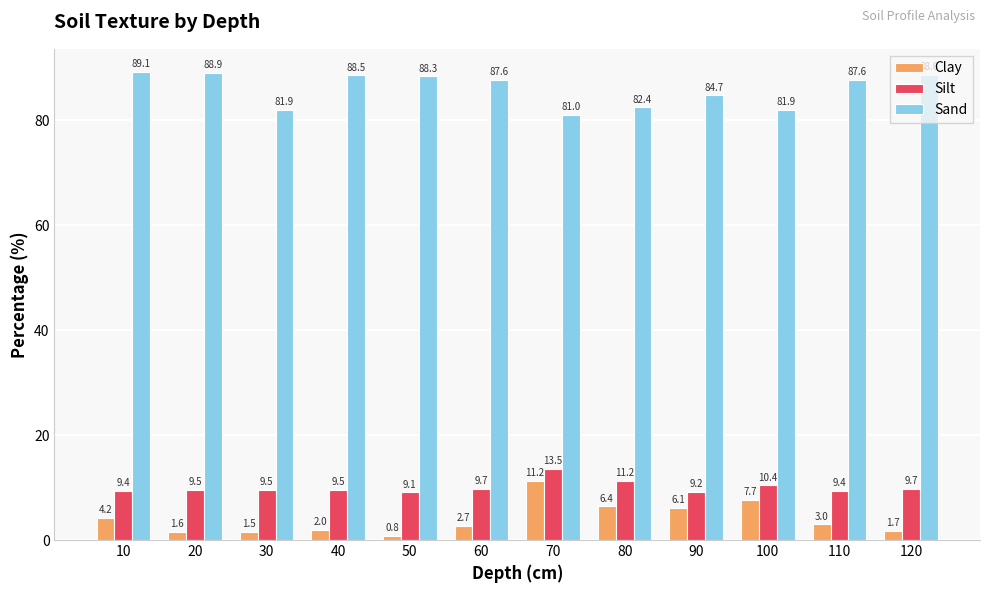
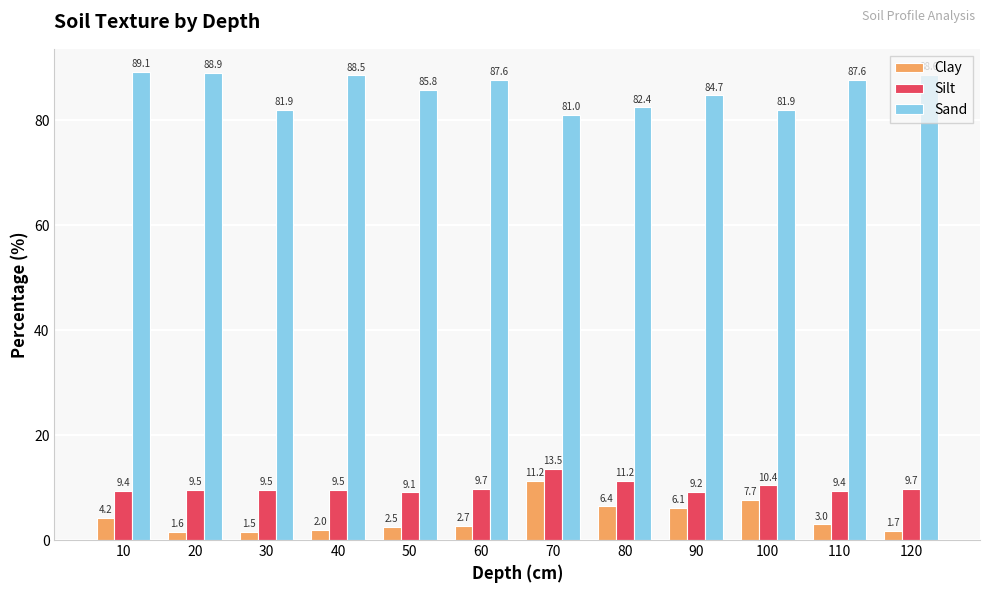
  {
    "Clay": {
      "10": 4.2,
      "20": 1.6,
      "30": 1.5,
      "40": 2.0,
-     "50": 0.8,
+     "50": 2.5,
      "60": 2.7,
      "70": 11.2,
      "80": 6.4,
      "90": 6.1,
      "100": 7.7,
      "110": 3.0,
      "120": 1.7
    },
    "Silt": {
      "10": 9.4,
      "20": 9.5,
      "30": 9.5,
      "40": 9.5,
      "50": 9.1,
      "60": 9.7,
      "70": 13.5,
      "80": 11.2,
      "90": 9.2,
      "100": 10.4,
      "110": 9.4,
      "120": 9.7
    },
    "Sand": {
      "10": 89.1,
      "20": 88.9,
      "30": 81.9,
      "40": 88.5,
-     "50": 88.3,
+     "50": 85.8,
      "60": 87.6,
      "70": 81.0,
      "80": 82.4,
      "90": 84.7,
      "100": 81.9,
      "110": 87.6
    }
  }
